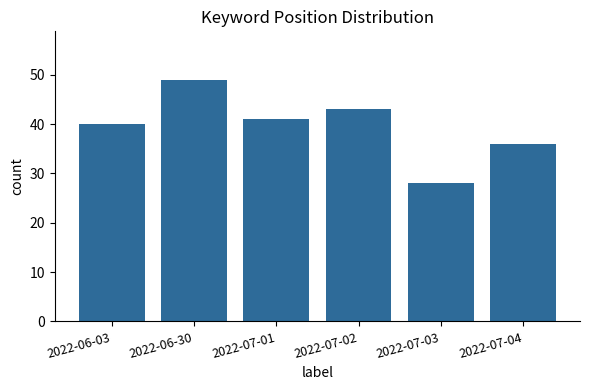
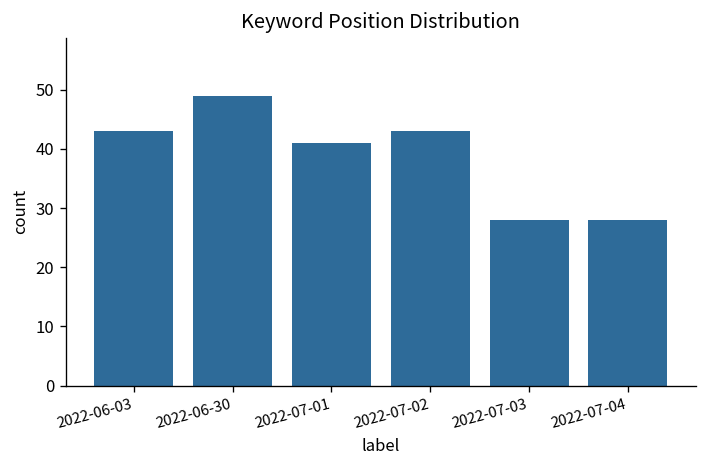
  {
-   "2022-06-03": 40,
+   "2022-06-03": 43,
    "2022-06-30": 49,
    "2022-07-01": 41,
    "2022-07-02": 43,
    "2022-07-03": 28,
-   "2022-07-04": 36
+   "2022-07-04": 28
  }
